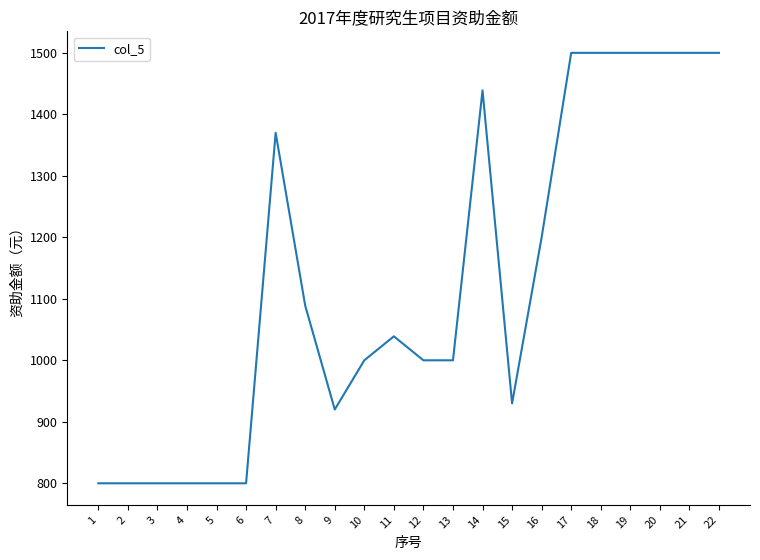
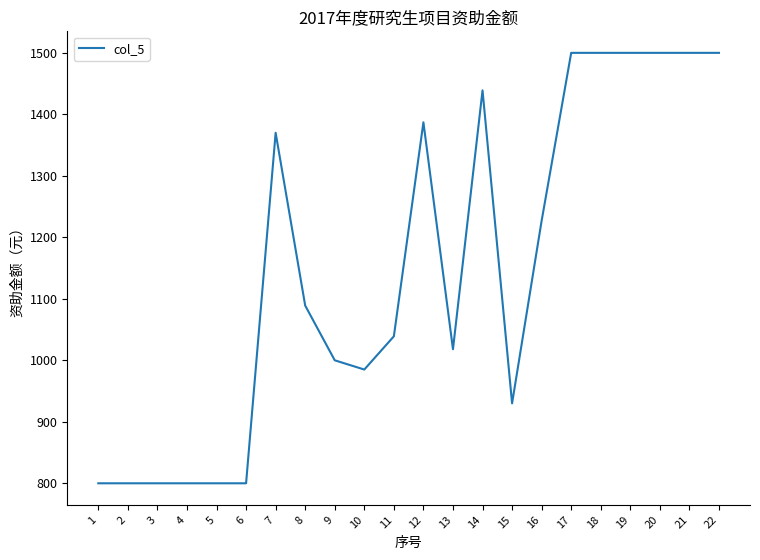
  {
    "1": 800,
    "2": 800,
    "3": 800,
    "4": 800,
    "5": 800,
    "6": 800,
    "7": 1370,
    "8": 1090,
-   "9": 920,
-   "10": 1000,
+   "9": 1000,
+   "10": 990,
    "11": 1040,
-   "12": 1000,
-   "13": 1000,
+   "12": 1390,
+   "13": 1020,
    "14": 1440,
    "15": 930,
-   "16": 1200,
+   "16": 1230,
    "17": 1500,
    "18": 1500,
    "19": 1500,
    "20": 1500,
    "21": 1500,
    "22": 1500
  }
